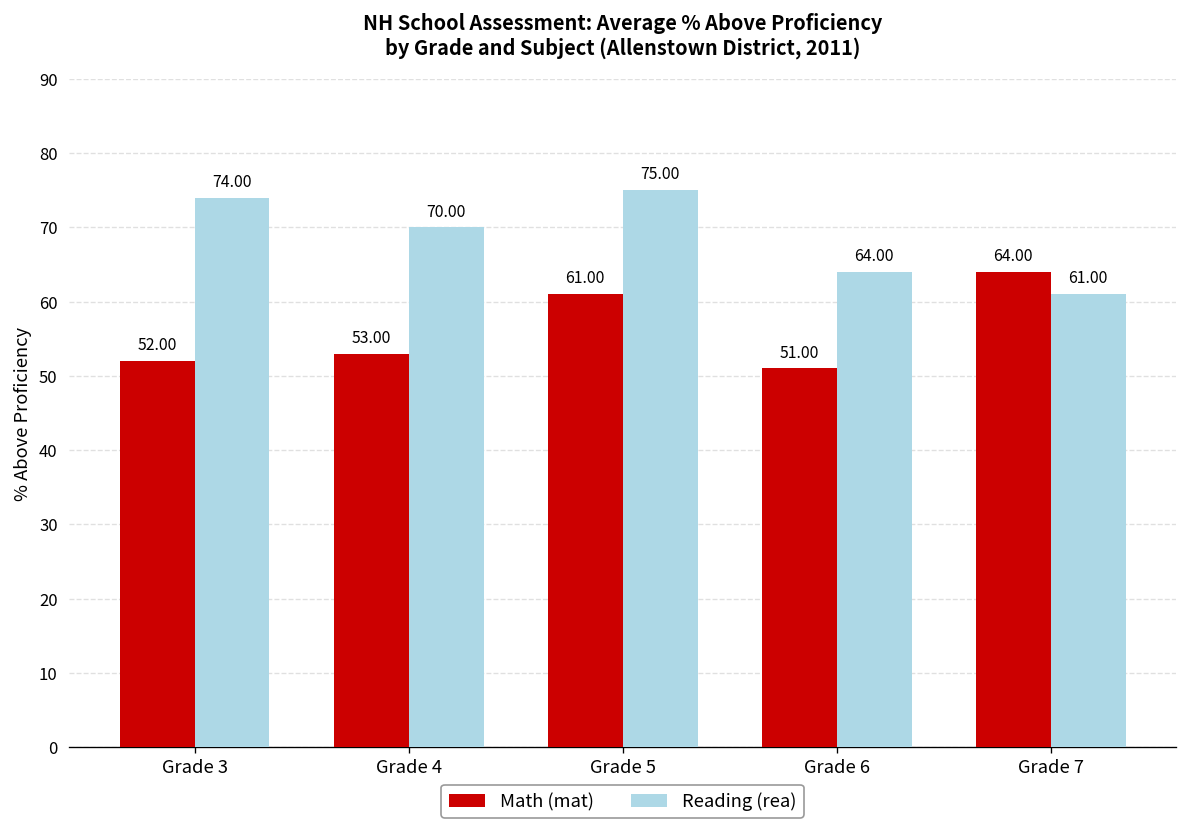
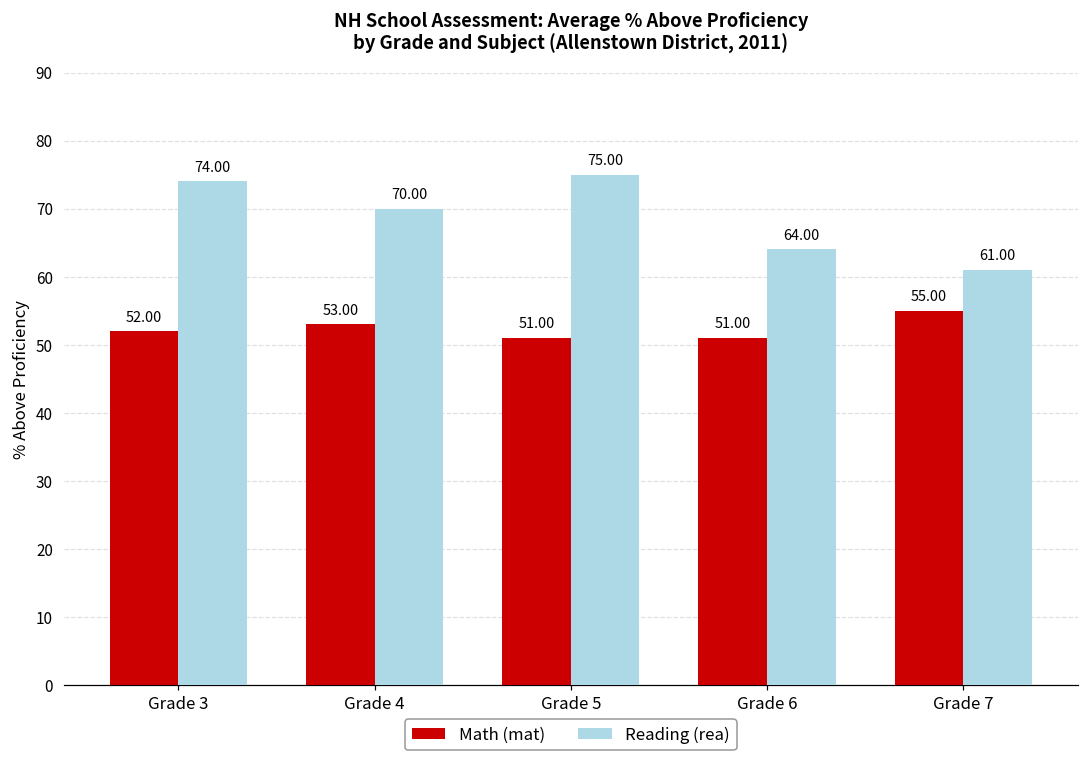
  {
    "Math (mat)": {
      "Grade 3": 52.00,
      "Grade 4": 53.00,
-     "Grade 5": 61.00,
+     "Grade 5": 51.00,
      "Grade 6": 51.00,
-     "Grade 7": 64.00
+     "Grade 7": 55.00
    },
    "Reading (rea)": {
      "Grade 3": 74.00,
      "Grade 4": 70.00,
      "Grade 5": 75.00,
      "Grade 6": 64.00,
      "Grade 7": 61.00
    }
  }
